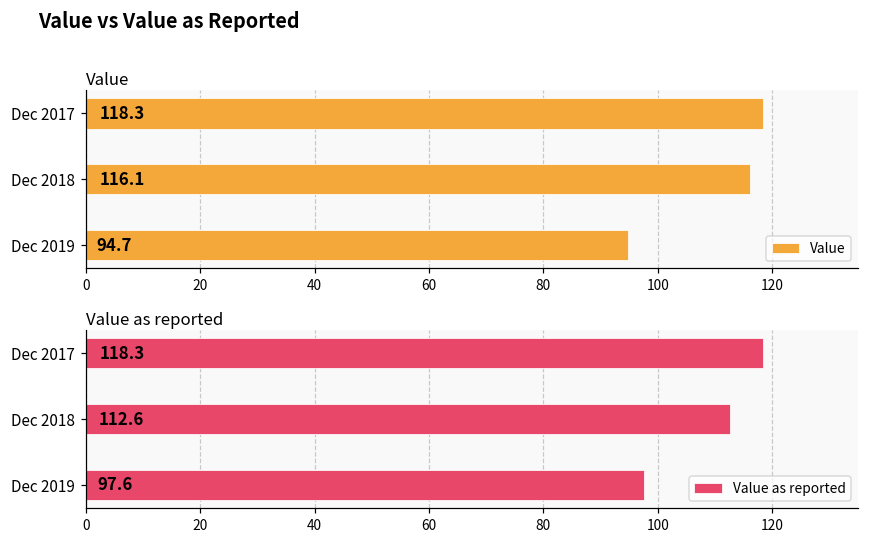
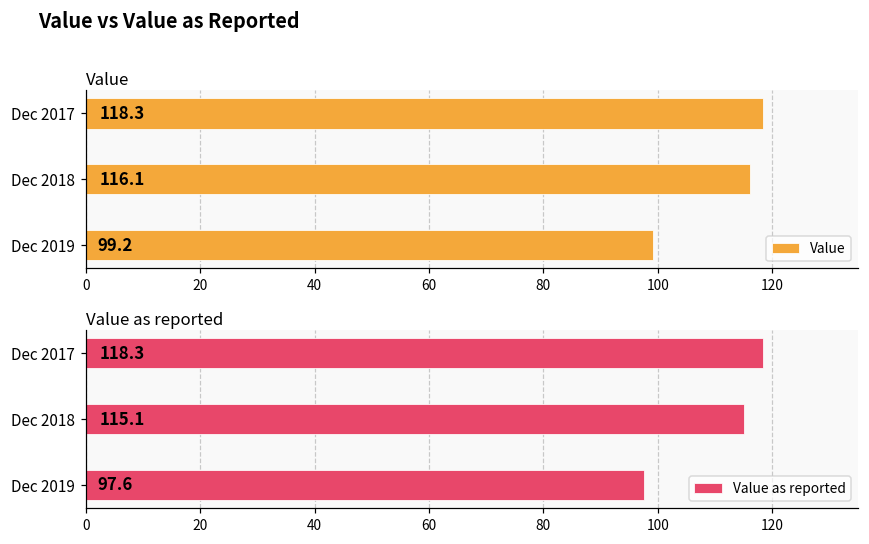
  {
    "Value": {
      "Dec 2017": 118.3,
      "Dec 2018": 116.1,
-     "Dec 2019": 94.7
+     "Dec 2019": 99.2
    },
    "Value as reported": {
      "Dec 2017": 118.3,
-     "Dec 2018": 112.6,
+     "Dec 2018": 115.1,
      "Dec 2019": 97.6
    }
  }
